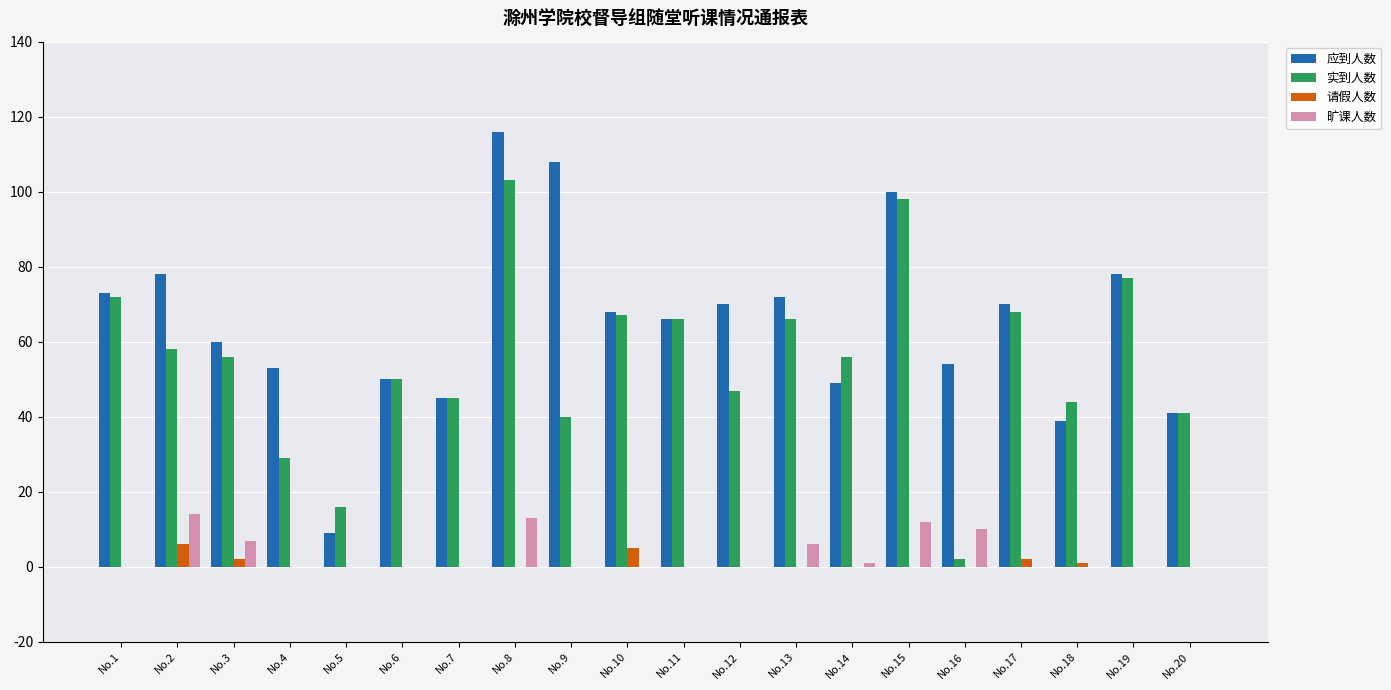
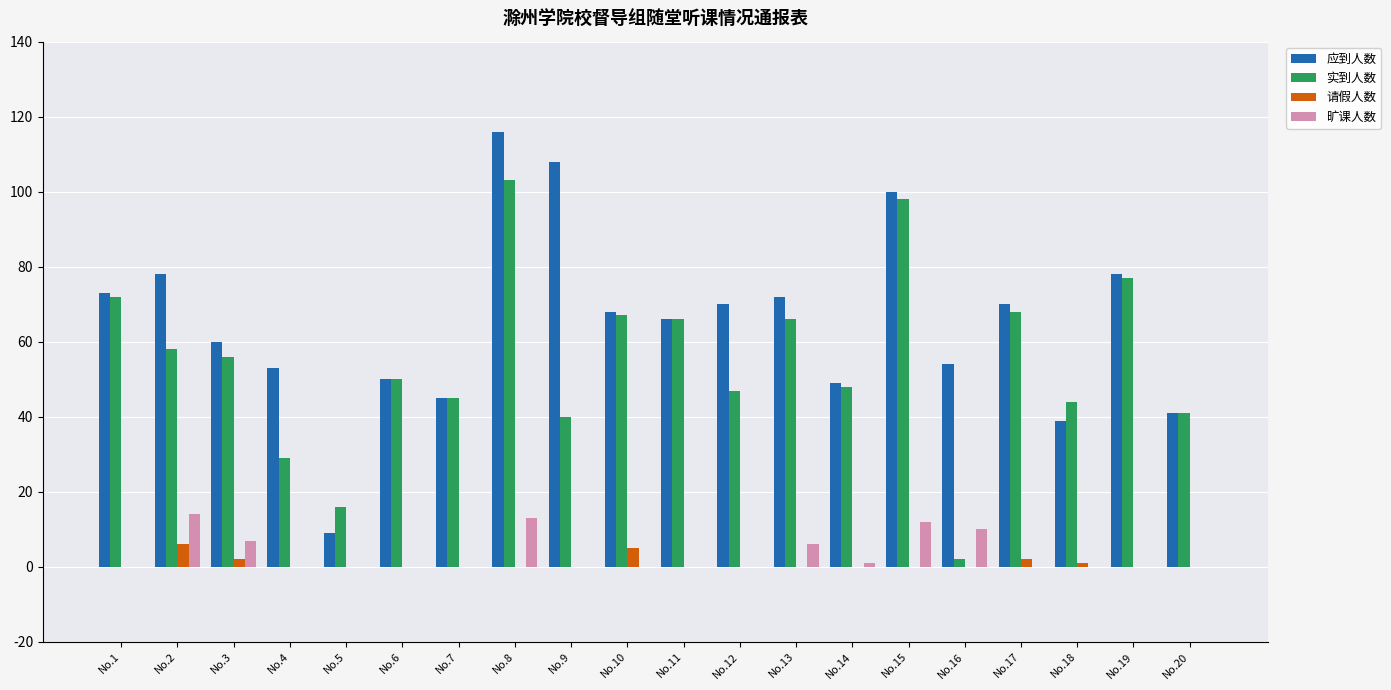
  {
    "应到人数": {
      "No.1": 73,
      "No.2": 78,
      "No.3": 60,
      "No.4": 53,
      "No.5": 9,
      "No.6": 50,
      "No.7": 45,
      "No.8": 116,
      "No.9": 108,
      "No.10": 68,
      "No.11": 66,
      "No.12": 70,
      "No.13": 72,
      "No.14": 49,
      "No.15": 100,
      "No.16": 54,
      "No.17": 70,
      "No.18": 39,
      "No.19": 78,
      "No.20": 41
    },
    "实到人数": {
      "No.1": 72,
      "No.2": 58,
      "No.3": 56,
      "No.4": 29,
      "No.5": 16,
      "No.6": 50,
      "No.7": 45,
      "No.8": 103,
      "No.9": 40,
      "No.10": 67,
      "No.11": 66,
      "No.12": 47,
      "No.13": 66,
-     "No.14": 56,
+     "No.14": 48,
      "No.15": 98,
      "No.16": 2,
      "No.17": 68,
      "No.18": 44,
      "No.19": 77,
      "No.20": 41
    },
    "请假人数": {
      "No.1": 0,
      "No.2": 6,
      "No.3": 2,
      "No.4": 0,
      "No.5": 0,
      "No.6": 0,
      "No.7": 0,
      "No.8": 0,
      "No.9": 0,
      "No.10": 5,
      "No.11": 0,
      "No.12": 0,
      "No.13": 0,
      "No.14": 0,
      "No.15": 0,
      "No.16": 0,
      "No.17": 2,
      "No.18": 1,
      "No.19": 0,
      "No.20": 0
    },
    "旷课人数": {
      "No.1": 0,
      "No.2": 14,
      "No.3": 7,
      "No.4": 0,
      "No.5": 0,
      "No.6": 0,
      "No.7": 0,
      "No.8": 13,
      "No.9": 0,
      "No.10": 0,
      "No.11": 0,
      "No.12": 0,
      "No.13": 6,
      "No.14": 1,
      "No.15": 12,
      "No.16": 10,
      "No.17": 0,
      "No.18": 0,
      "No.19": 0,
      "No.20": 0
    }
  }
